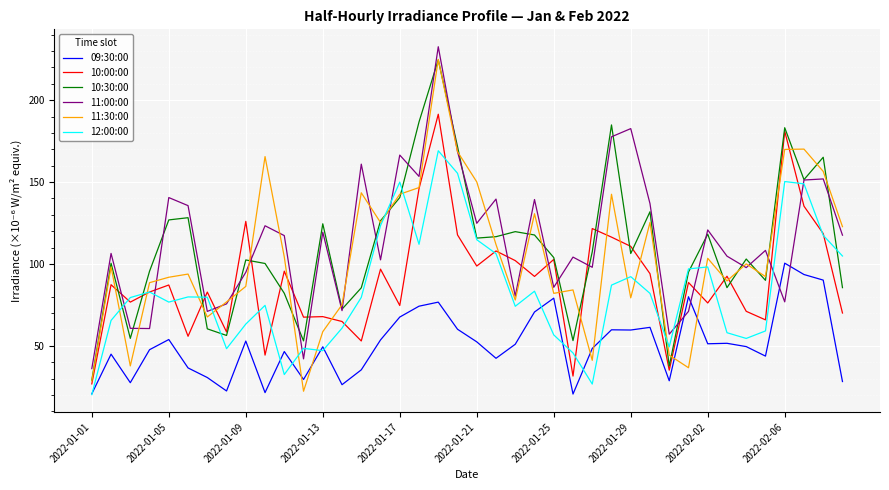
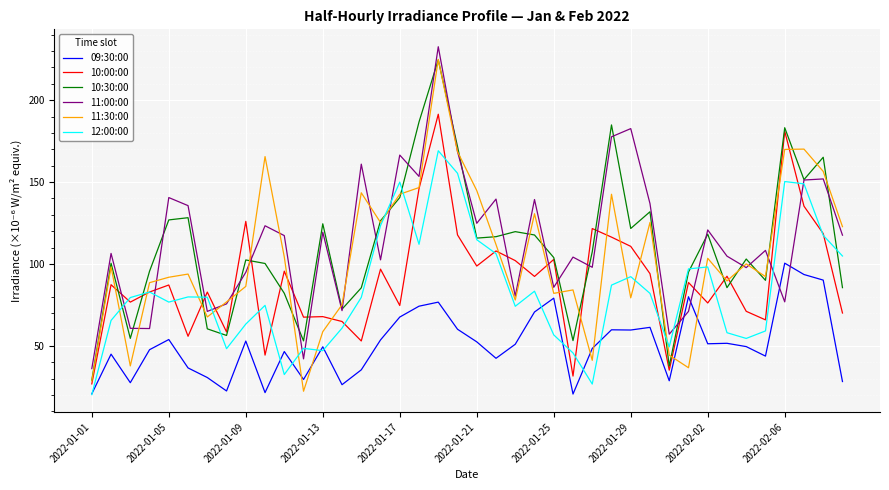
  {
    "09:30:00": {
      "2022-01-05": 54,
      "2022-01-09": 53,
      "2022-01-13": 49,
      "2022-01-17": 68,
      "2022-01-21": 52,
      "2022-01-25": 79,
      "2022-01-29": 60,
      "2022-02-02": 51,
      "2022-02-06": 100
    },
    "10:00:00": {
      "2022-01-01": 27,
      "2022-01-05": 87,
      "2022-01-09": 126,
      "2022-01-13": 68,
      "2022-01-17": 75,
      "2022-01-21": 99,
      "2022-01-29": 111,
      "2022-02-02": 76,
      "2022-02-06": 181
    },
    "10:30:00": {
      "2022-01-05": 127,
      "2022-01-09": 102,
      "2022-01-13": 125,
      "2022-01-17": 141,
-     "2022-01-29": 106,
+     "2022-01-29": 122,
      "2022-02-02": 118,
      "2022-02-06": 183
    },
    "11:00:00": {
      "2022-01-01": 36,
      "2022-01-05": 141,
      "2022-01-09": 95,
      "2022-01-13": 119,
      "2022-01-17": 167,
      "2022-01-21": 125,
      "2022-01-25": 86,
      "2022-01-29": 183,
      "2022-02-02": 121,
      "2022-02-06": 77
    },
    "11:30:00": {
      "2022-01-05": 92,
      "2022-01-09": 86,
      "2022-01-13": 59,
      "2022-01-17": 143,
-     "2022-01-21": 150,
+     "2022-01-21": 145,
      "2022-01-25": 82,
      "2022-01-29": 79,
      "2022-02-02": 103,
      "2022-02-06": 170
    },
    "12:00:00": {
      "2022-01-05": 77,
      "2022-01-09": 63,
      "2022-01-13": 47,
      "2022-01-17": 150,
      "2022-01-25": 57,
      "2022-01-29": 92,
      "2022-02-02": 98,
      "2022-02-06": 150
    }
  }
